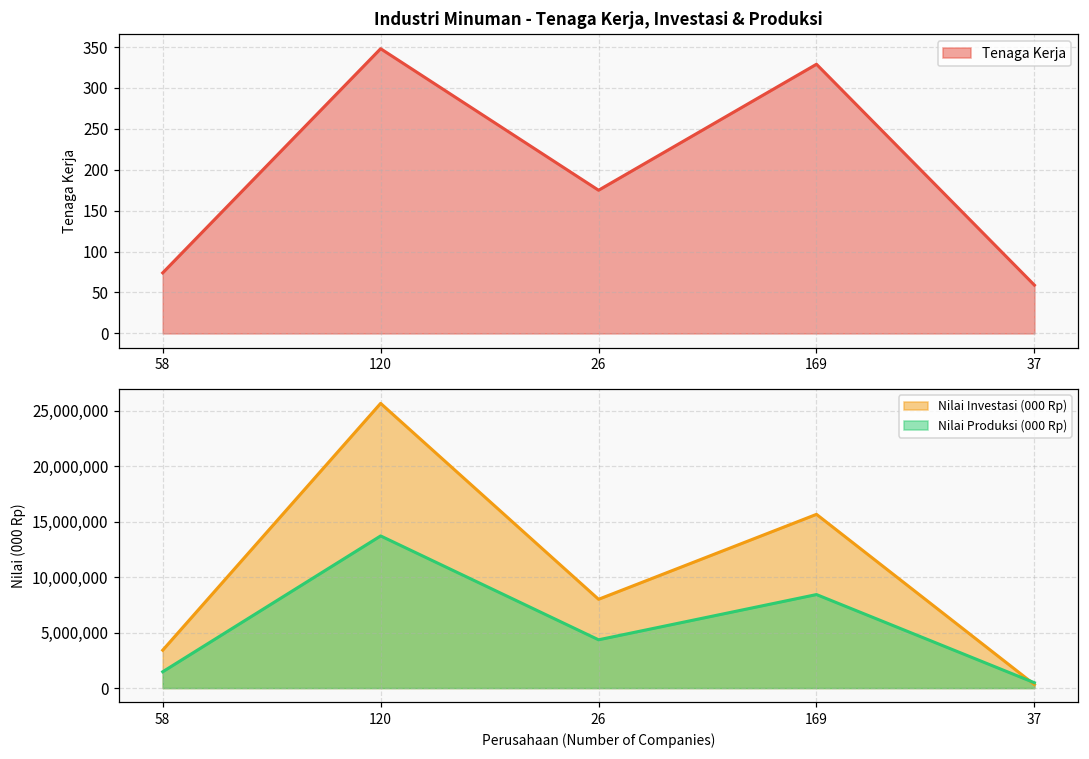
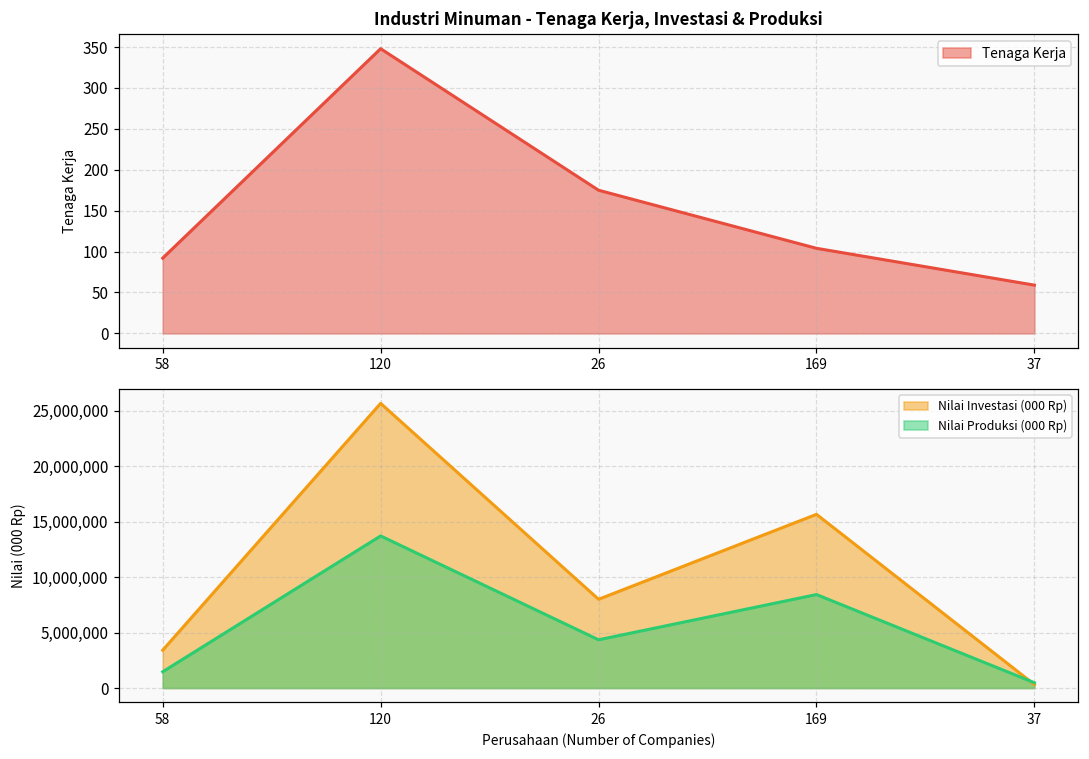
  {
    "Industri Minuman - Tenaga Kerja, Investasi & Produksi": {
-     "58": 70,
+     "58": 90,
      "120": 350,
      "26": 180,
-     "169": 330,
+     "169": 100,
      "37": 60
    }
  }
